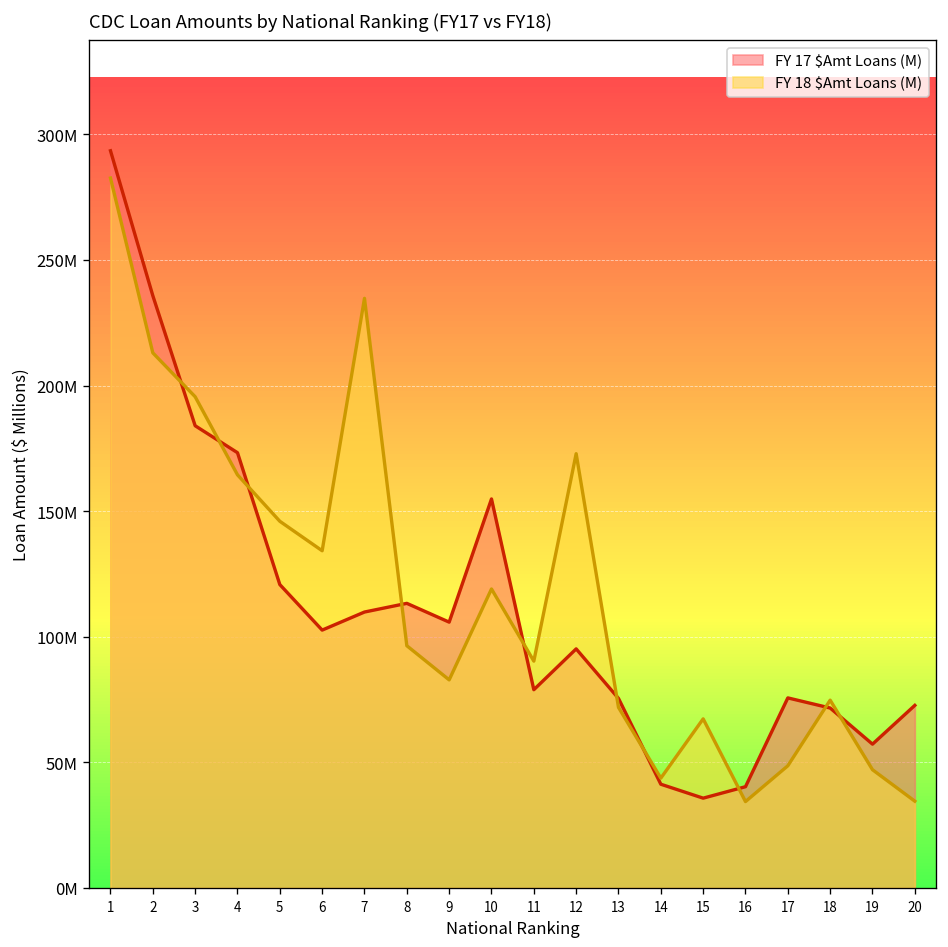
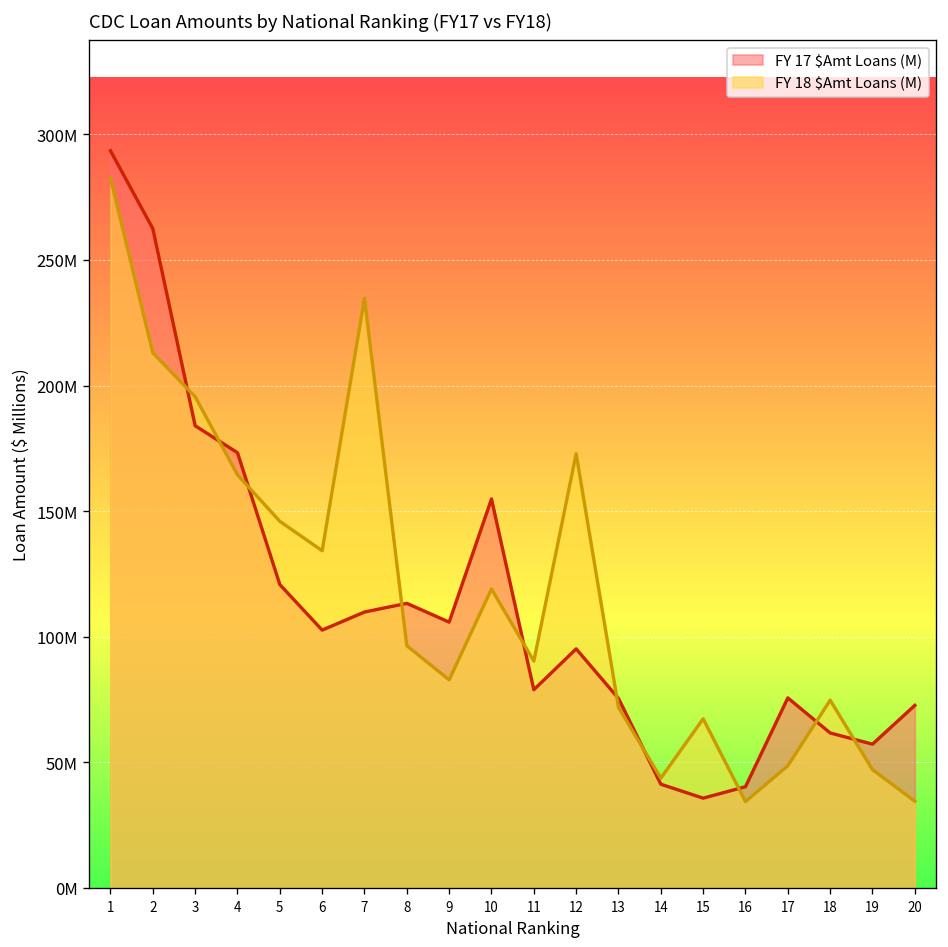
  {
    "FY 17 $Amt Loans (M)": {
      "1": 293000000,
-     "2": 236000000,
+     "2": 262000000,
      "3": 184000000,
      "4": 173000000,
      "5": 121000000,
      "6": 103000000,
      "7": 110000000,
      "8": 113000000,
      "9": 106000000,
      "10": 155000000,
      "11": 79000000,
      "12": 95000000,
      "13": 75000000,
      "14": 41000000,
      "15": 36000000,
      "16": 40000000,
      "17": 76000000,
-     "18": 72000000,
+     "18": 62000000,
      "19": 57000000,
      "20": 73000000
    },
    "FY 18 $Amt Loans (M)": {
      "1": 283000000,
      "2": 213000000,
      "3": 196000000,
      "4": 164000000,
      "5": 146000000,
      "6": 134000000,
      "7": 235000000,
      "8": 96000000,
      "9": 83000000,
      "10": 119000000,
      "11": 90000000,
      "12": 173000000,
      "13": 72000000,
      "14": 44000000,
      "15": 67000000,
      "16": 34000000,
      "17": 49000000,
      "18": 75000000,
      "19": 47000000,
      "20": 35000000
    }
  }
